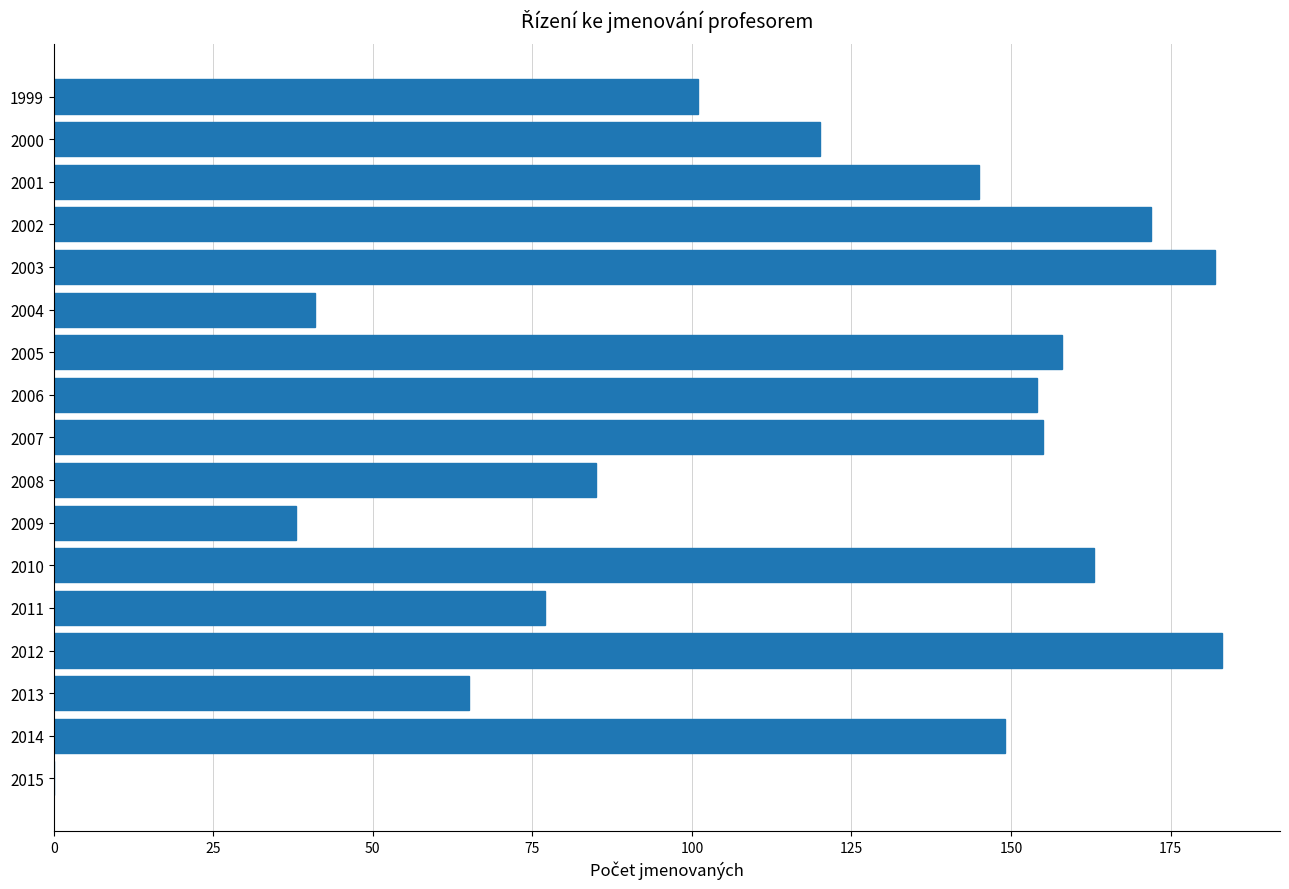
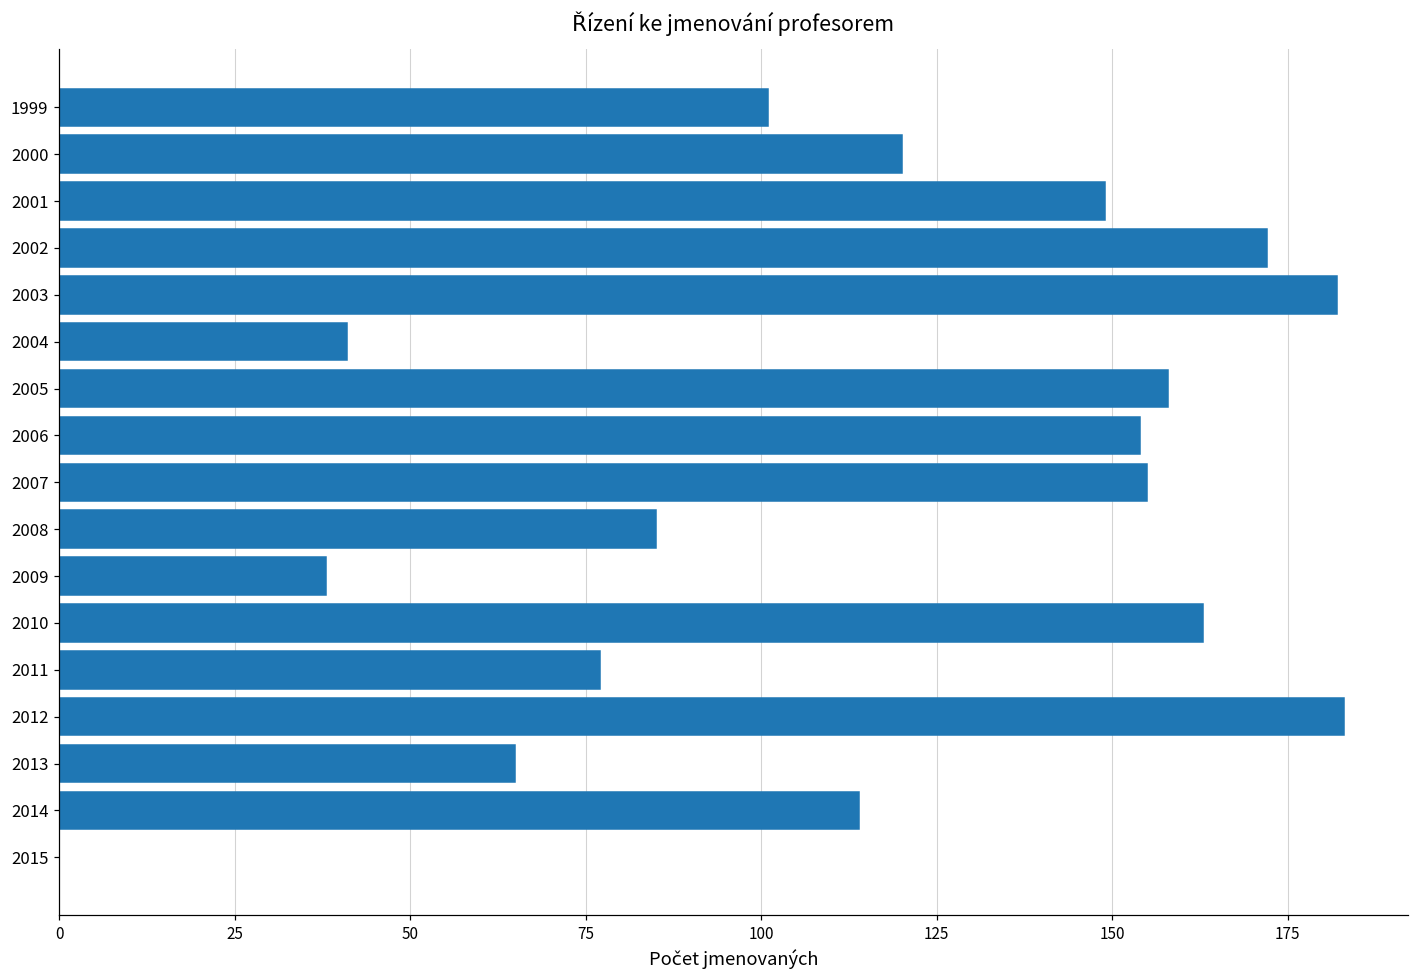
  {
    "1999": 101,
    "2000": 120,
-   "2001": 145,
+   "2001": 149,
    "2002": 172,
    "2003": 182,
    "2004": 41,
    "2005": 158,
    "2006": 154,
    "2007": 155,
    "2008": 85,
    "2009": 38,
    "2010": 163,
    "2011": 77,
    "2012": 183,
    "2013": 65,
-   "2014": 149,
+   "2014": 114,
    "2015": 0
  }
